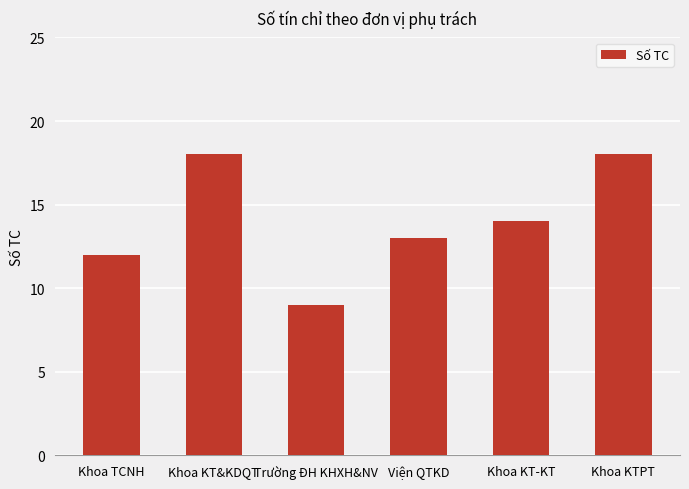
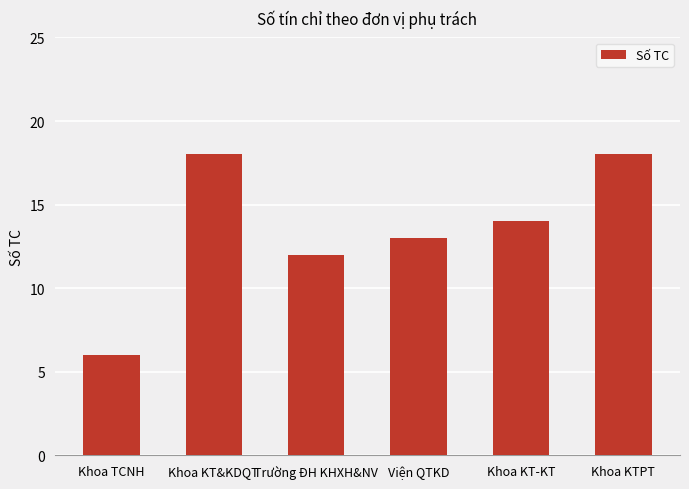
  {
-   "Khoa TCNH": 12,
+   "Khoa TCNH": 6,
    "Khoa KT&KDQT": 18,
-   "Trường ĐH KHXH&NV": 9,
+   "Trường ĐH KHXH&NV": 12,
    "Viện QTKD": 13,
    "Khoa KT-KT": 14,
    "Khoa KTPT": 18
  }
